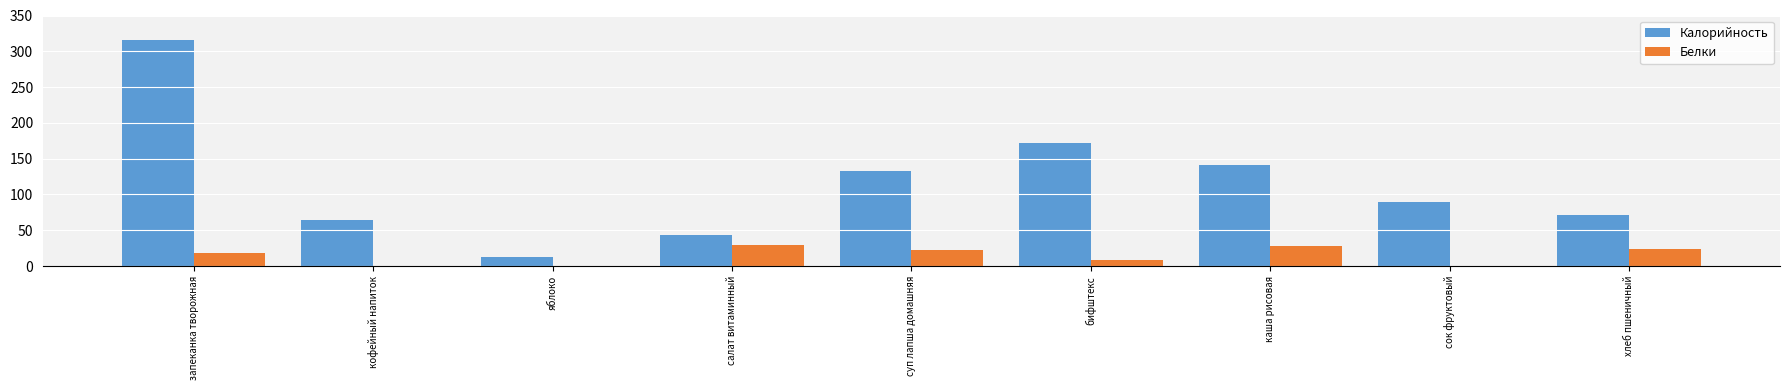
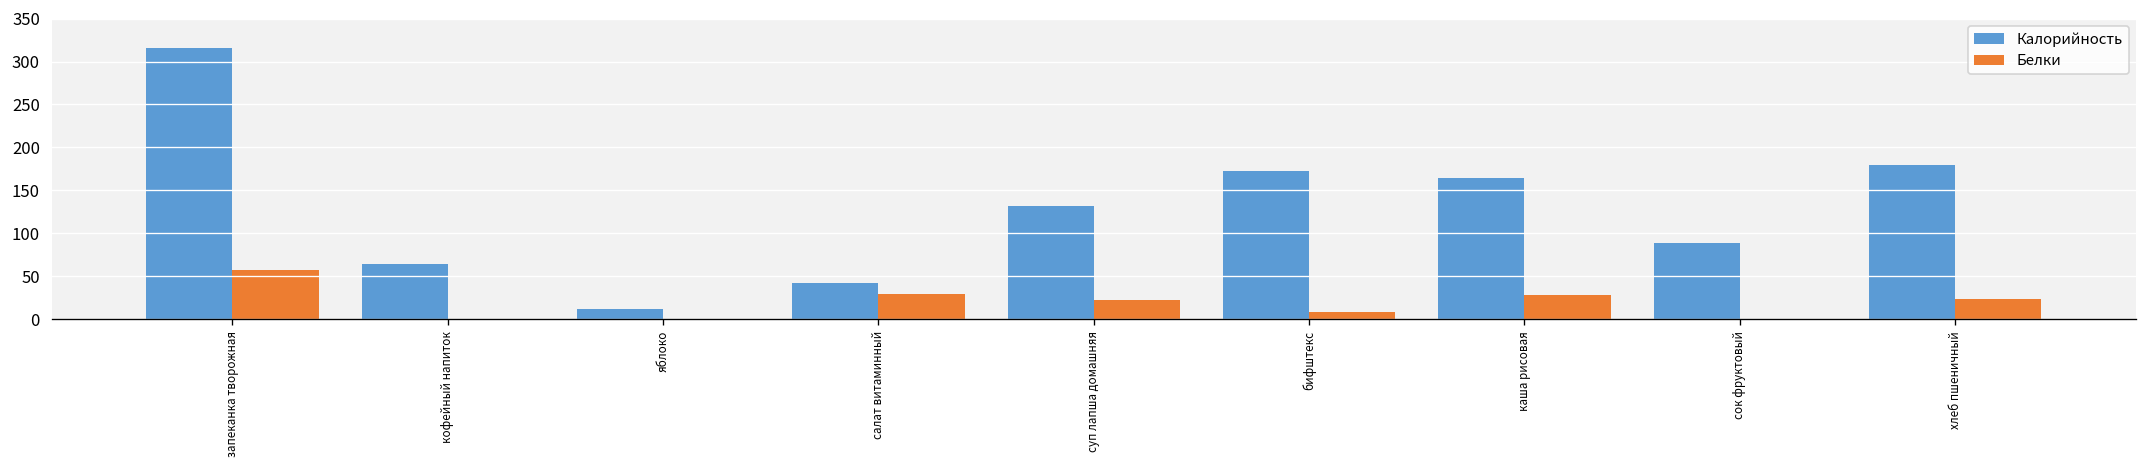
  {
    "Калорийность": {
      "запеканка творожная": 320,
      "кофейный напиток": 60,
      "яблоко": 10,
      "салат витаминный": 40,
      "суп лапша домашняя": 130,
      "бифштекс": 170,
-     "каша рисовая": 140,
+     "каша рисовая": 160,
      "сок фруктовый": 90,
-     "хлеб пшеничный": 70
+     "хлеб пшеничный": 180
    },
    "Белки": {
-     "запеканка творожная": 20,
+     "запеканка творожная": 60,
      "кофейный напиток": 0,
      "яблоко": 0,
      "салат витаминный": 30,
      "суп лапша домашняя": 20,
      "бифштекс": 10,
      "каша рисовая": 30,
      "сок фруктовый": 0,
      "хлеб пшеничный": 20
    }
  }
